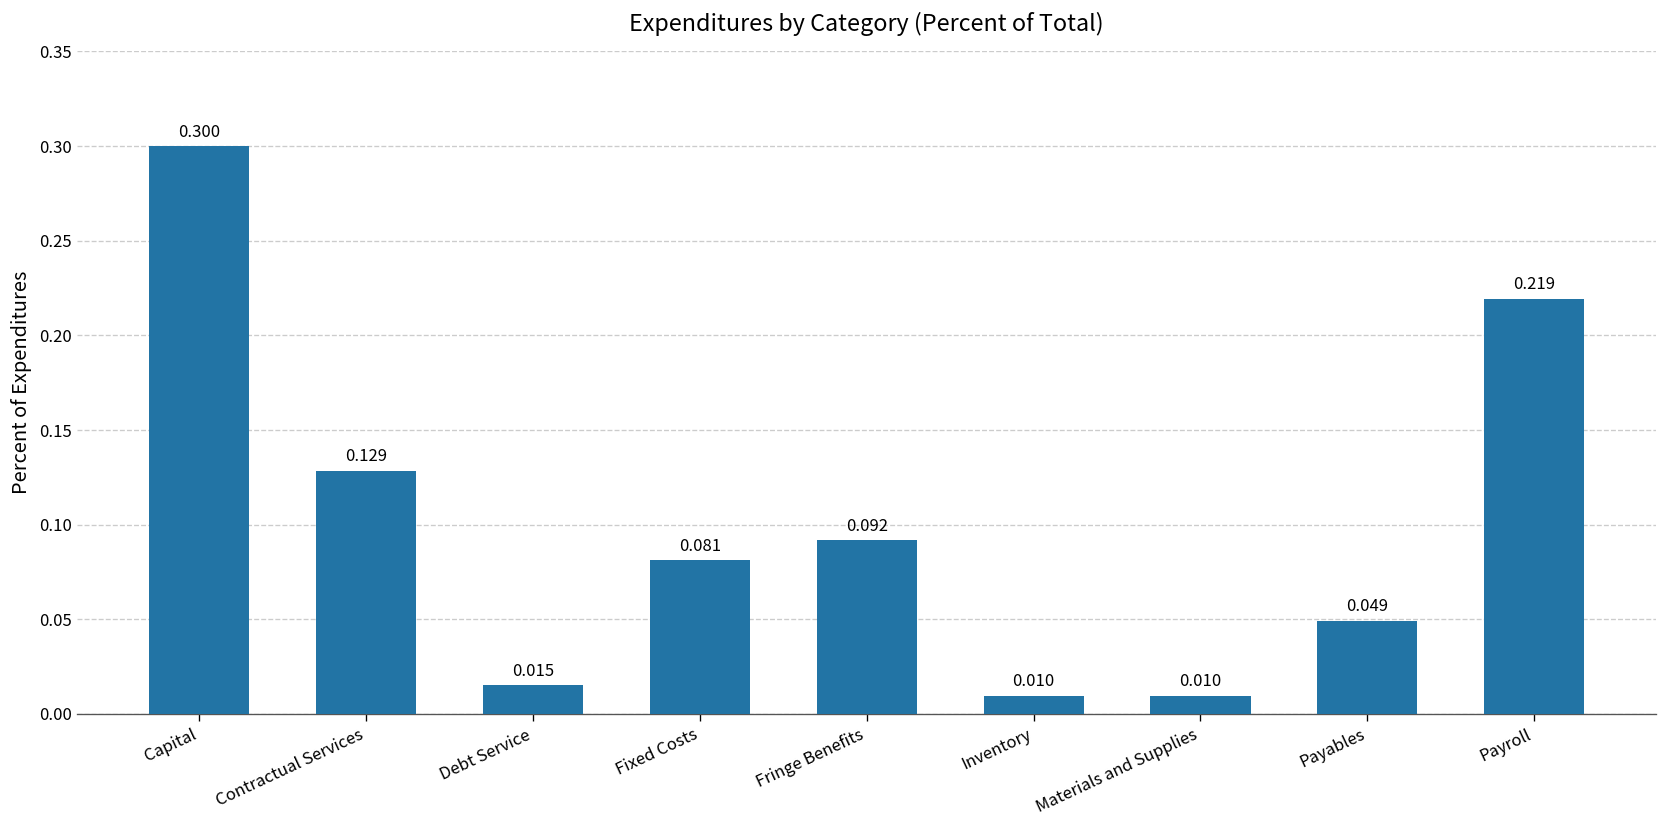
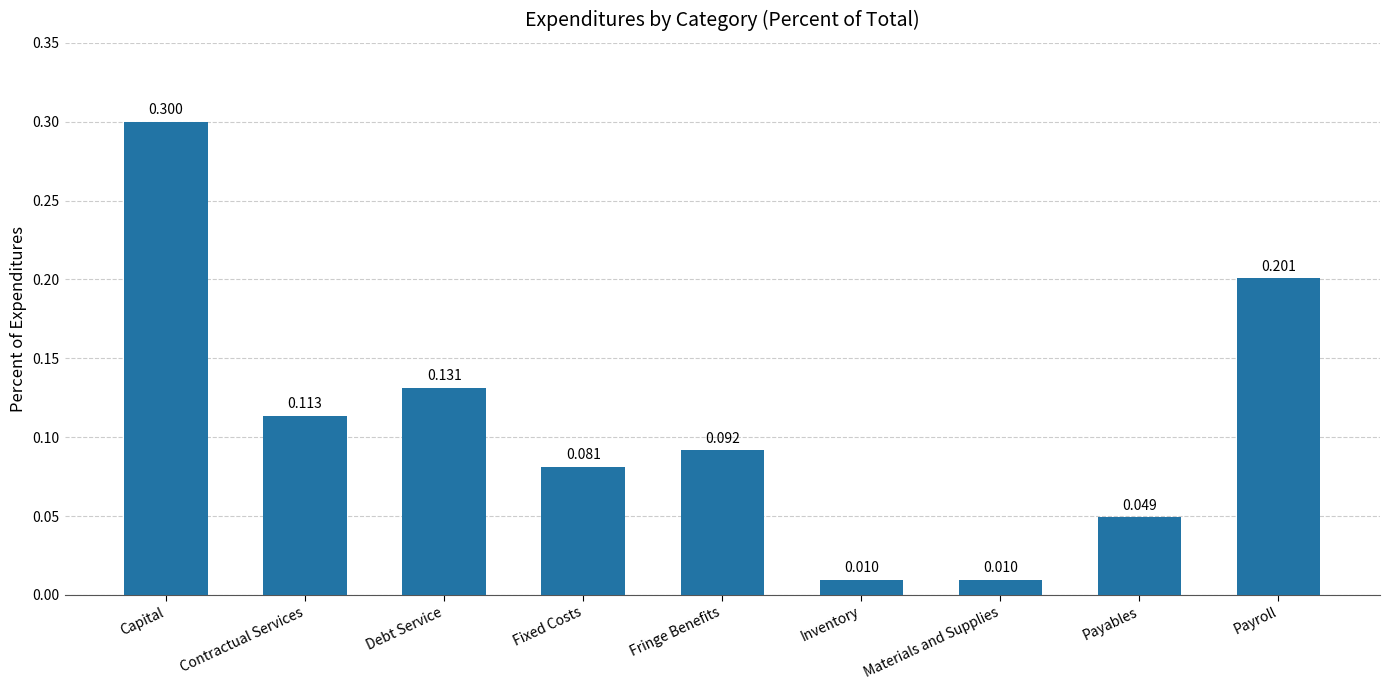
  {
    "Capital": 0.300,
-   "Contractual Services": 0.129,
-   "Debt Service": 0.015,
+   "Contractual Services": 0.113,
+   "Debt Service": 0.131,
    "Fixed Costs": 0.081,
    "Fringe Benefits": 0.092,
    "Inventory": 0.010,
    "Materials and Supplies": 0.010,
    "Payables": 0.049,
-   "Payroll": 0.219
+   "Payroll": 0.201
  }
